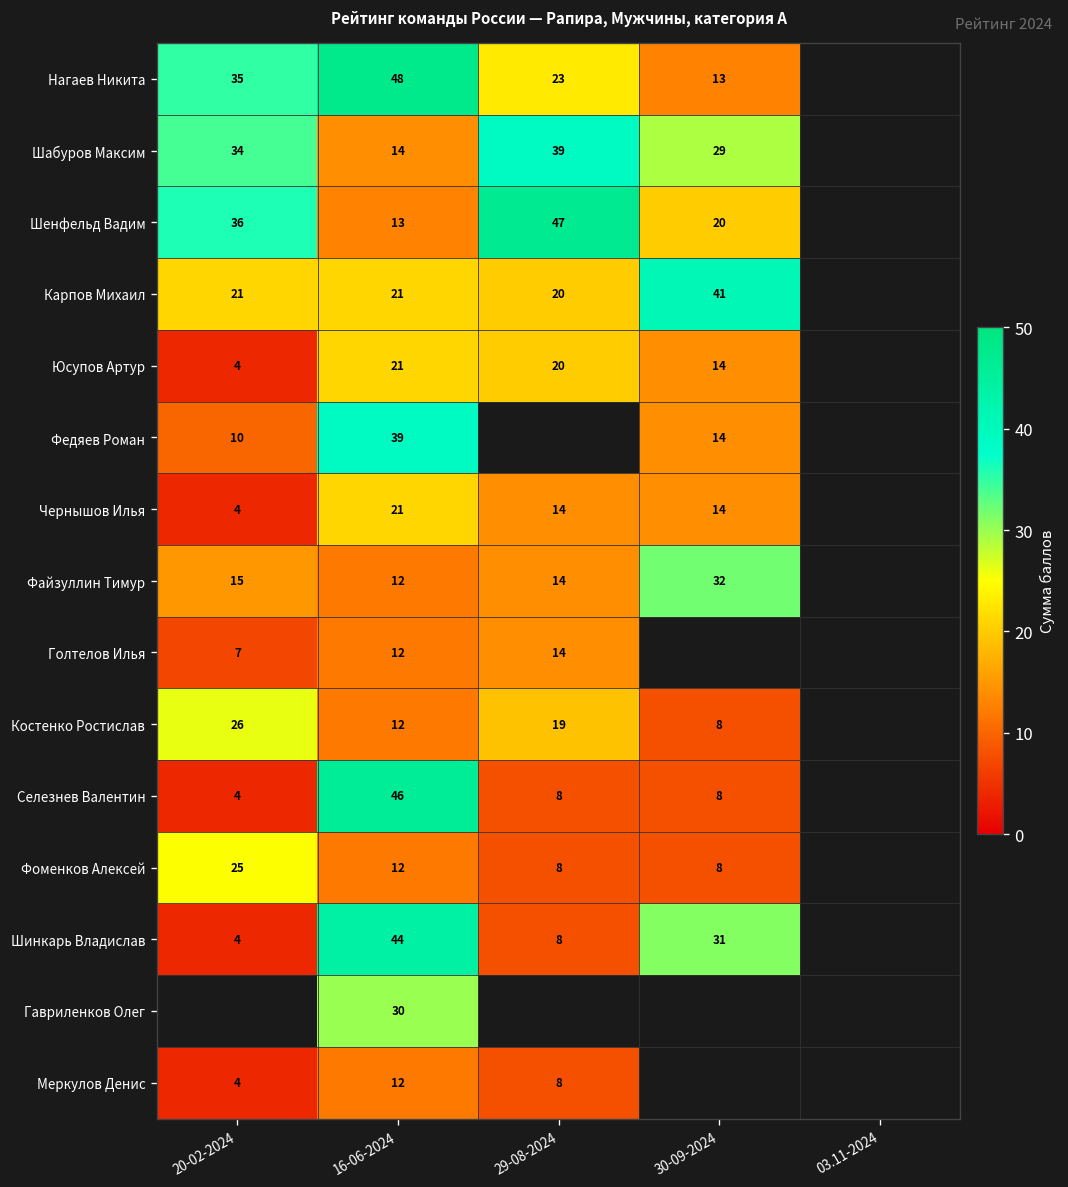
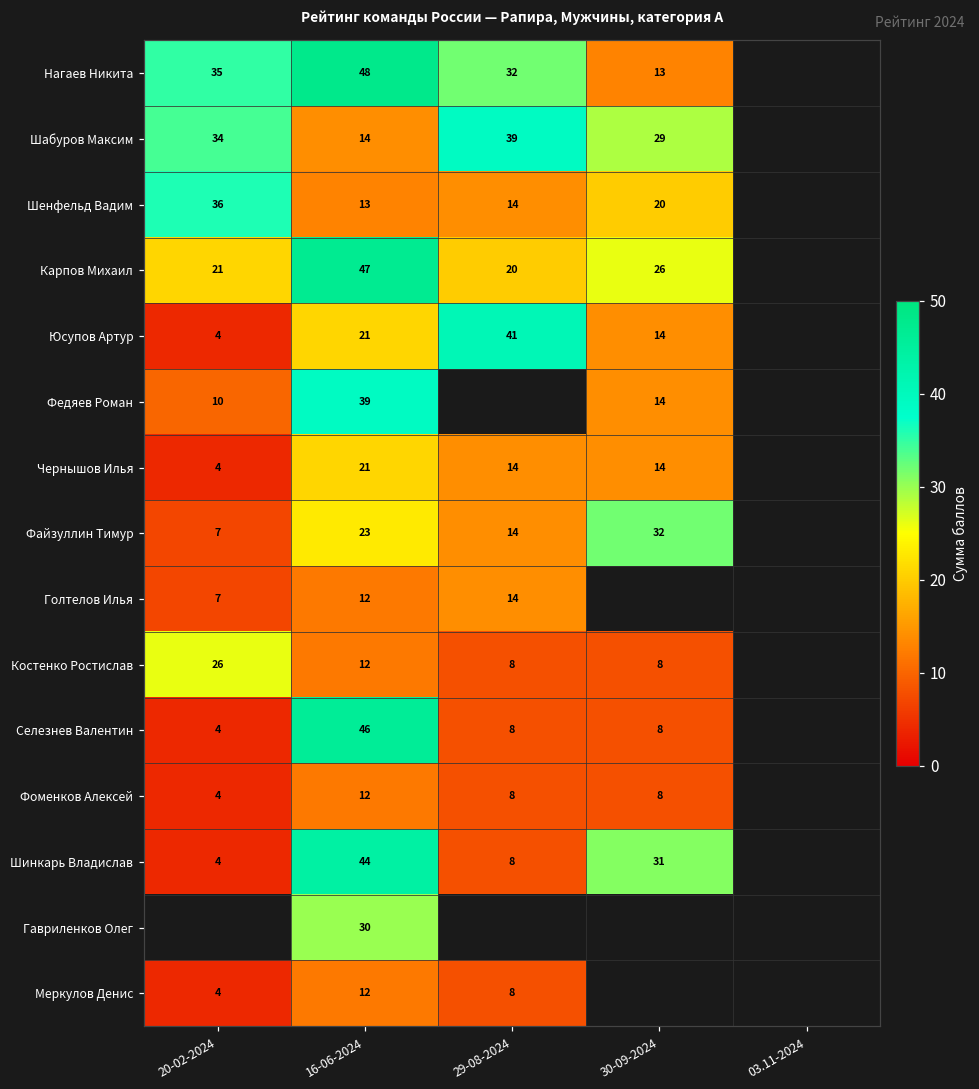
  {
    "Нагаев Никита": {
      "20-02-2024": 35,
      "16-06-2024": 48,
-     "29-08-2024": 23,
+     "29-08-2024": 32,
      "30-09-2024": 13
    },
    "Шабуров Максим": {
      "20-02-2024": 34,
      "16-06-2024": 14,
      "29-08-2024": 39,
      "30-09-2024": 29
    },
    "Шенфельд Вадим": {
      "20-02-2024": 36,
      "16-06-2024": 13,
-     "29-08-2024": 47,
+     "29-08-2024": 14,
      "30-09-2024": 20
    },
    "Карпов Михаил": {
      "20-02-2024": 21,
-     "16-06-2024": 21,
+     "16-06-2024": 47,
      "29-08-2024": 20,
-     "30-09-2024": 41
+     "30-09-2024": 26
    },
    "Юсупов Артур": {
      "20-02-2024": 4,
      "16-06-2024": 21,
-     "29-08-2024": 20,
+     "29-08-2024": 41,
      "30-09-2024": 14
    },
    "Федяев Роман": {
      "20-02-2024": 10,
      "16-06-2024": 39,
      "30-09-2024": 14
    },
    "Чернышов Илья": {
      "20-02-2024": 4,
      "16-06-2024": 21,
      "29-08-2024": 14,
      "30-09-2024": 14
    },
    "Файзуллин Тимур": {
-     "20-02-2024": 15,
-     "16-06-2024": 12,
+     "20-02-2024": 7,
+     "16-06-2024": 23,
      "29-08-2024": 14,
      "30-09-2024": 32
    },
    "Голтелов Илья": {
      "20-02-2024": 7,
      "16-06-2024": 12,
      "29-08-2024": 14
    },
    "Костенко Ростислав": {
      "20-02-2024": 26,
      "16-06-2024": 12,
-     "29-08-2024": 19,
+     "29-08-2024": 8,
      "30-09-2024": 8
    },
    "Селезнев Валентин": {
      "20-02-2024": 4,
      "16-06-2024": 46,
      "29-08-2024": 8,
      "30-09-2024": 8
    },
    "Фоменков Алексей": {
-     "20-02-2024": 25,
+     "20-02-2024": 4,
      "16-06-2024": 12,
      "29-08-2024": 8,
      "30-09-2024": 8
    },
    "Шинкарь Владислав": {
      "20-02-2024": 4,
      "16-06-2024": 44,
      "29-08-2024": 8,
      "30-09-2024": 31
    },
    "Гавриленков Олег": {
      "16-06-2024": 30
    },
    "Меркулов Денис": {
      "20-02-2024": 4,
      "16-06-2024": 12,
      "29-08-2024": 8
    }
  }
